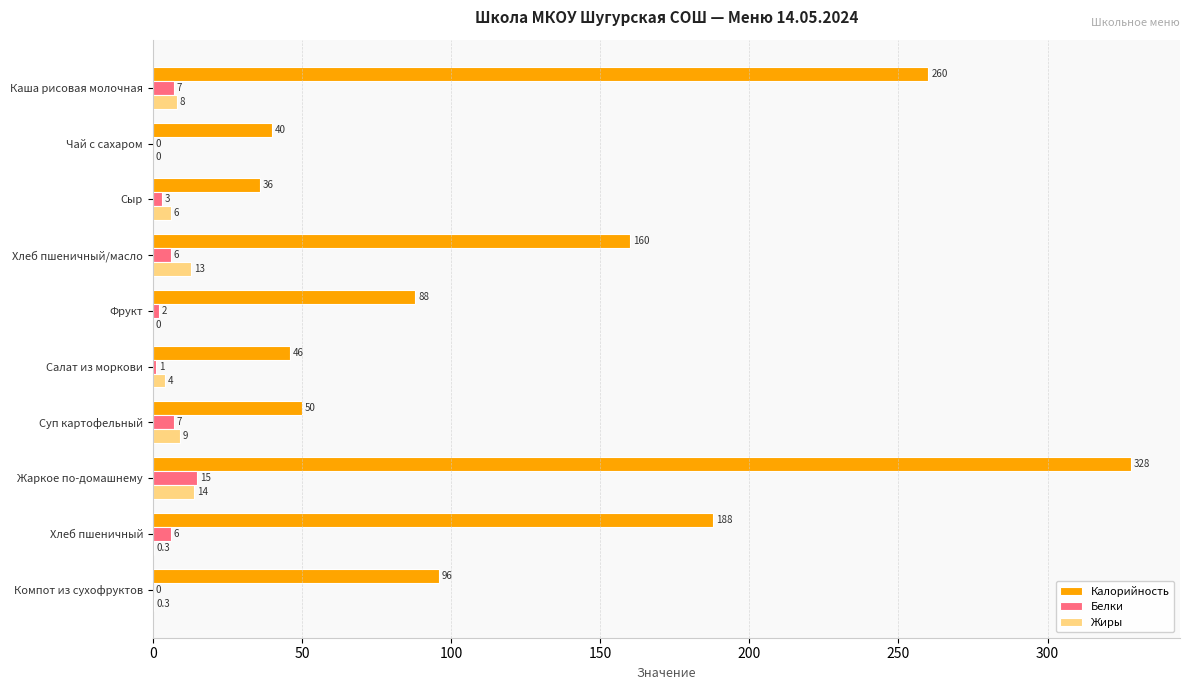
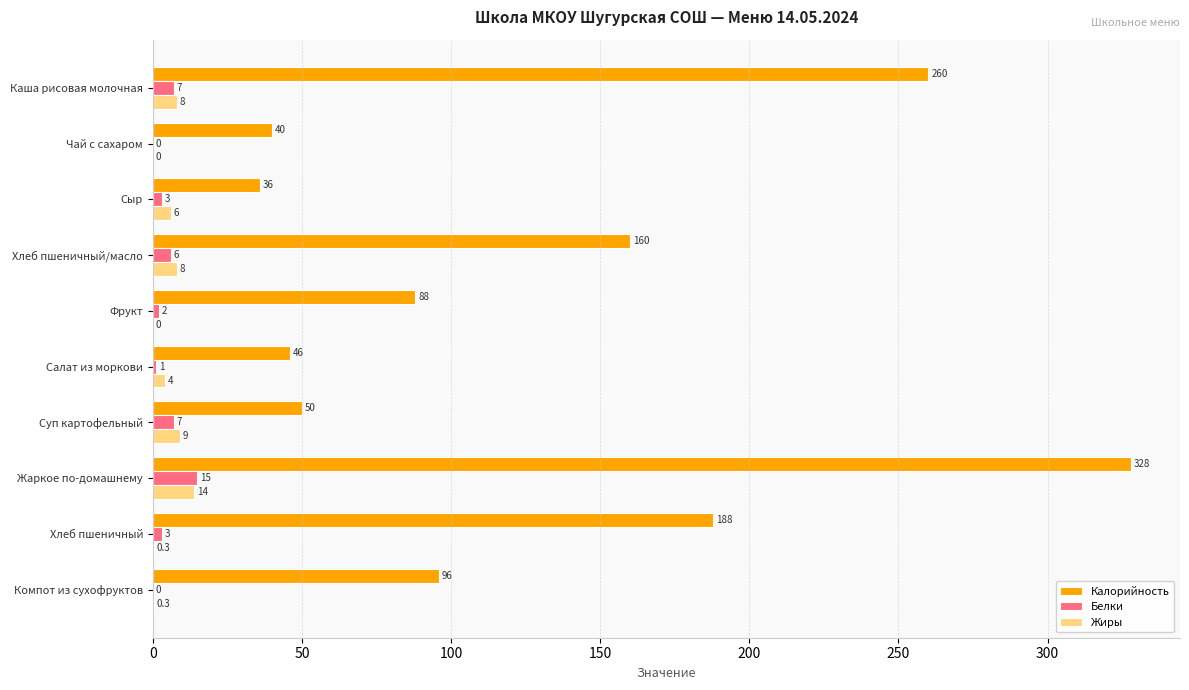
  {
    "Калорийность": {
      "Каша рисовая молочная": 260,
      "Чай с сахаром": 40,
      "Сыр": 36,
      "Хлеб пшеничный/масло": 160,
      "Фрукт": 88,
      "Салат из моркови": 46,
      "Суп картофельный": 50,
      "Жаркое по-домашнему": 328,
      "Хлеб пшеничный": 188,
      "Компот из сухофруктов": 96
    },
    "Белки": {
      "Каша рисовая молочная": 7,
      "Чай с сахаром": 0,
      "Сыр": 3,
      "Хлеб пшеничный/масло": 6,
      "Фрукт": 2,
      "Салат из моркови": 1,
      "Суп картофельный": 7,
      "Жаркое по-домашнему": 15,
-     "Хлеб пшеничный": 6,
+     "Хлеб пшеничный": 3,
      "Компот из сухофруктов": 0
    },
    "Жиры": {
      "Каша рисовая молочная": 8,
      "Чай с сахаром": 0,
      "Сыр": 6,
-     "Хлеб пшеничный/масло": 13,
+     "Хлеб пшеничный/масло": 8,
      "Фрукт": 0,
      "Салат из моркови": 4,
      "Суп картофельный": 9,
      "Жаркое по-домашнему": 14,
      "Хлеб пшеничный": 0.3,
      "Компот из сухофруктов": 0.3
    }
  }
